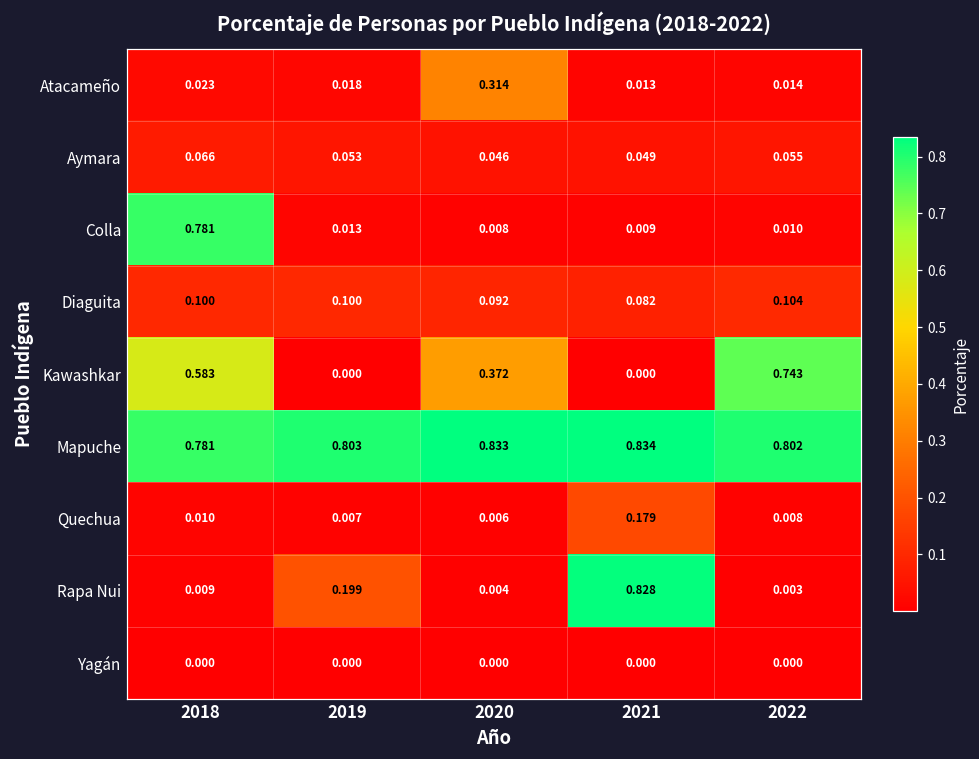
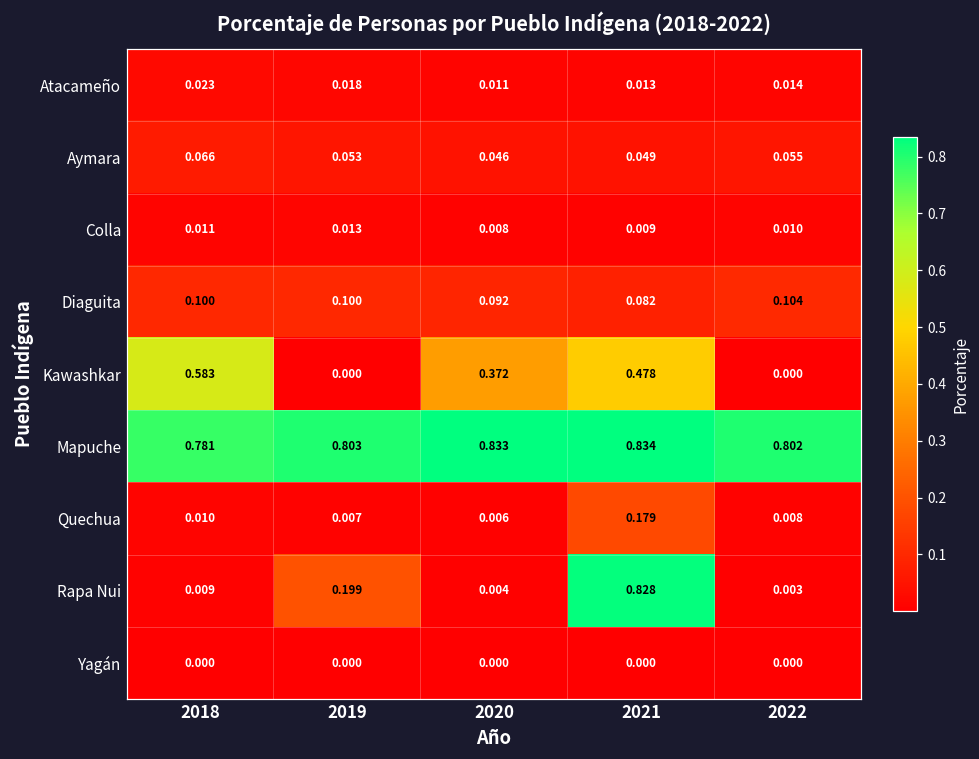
  {
    "Atacameño": {
      "2018": 0.023,
      "2019": 0.018,
-     "2020": 0.314,
+     "2020": 0.011,
      "2021": 0.013,
      "2022": 0.014
    },
    "Aymara": {
      "2018": 0.066,
      "2019": 0.053,
      "2020": 0.046,
      "2021": 0.049,
      "2022": 0.055
    },
    "Colla": {
-     "2018": 0.781,
+     "2018": 0.011,
      "2019": 0.013,
      "2020": 0.008,
      "2021": 0.009,
      "2022": 0.010
    },
    "Diaguita": {
      "2018": 0.100,
      "2019": 0.100,
      "2020": 0.092,
      "2021": 0.082,
      "2022": 0.104
    },
    "Kawashkar": {
      "2018": 0.583,
      "2019": 0.000,
      "2020": 0.372,
-     "2021": 0.000,
-     "2022": 0.743
+     "2021": 0.478,
+     "2022": 0.000
    },
    "Mapuche": {
      "2018": 0.781,
      "2019": 0.803,
      "2020": 0.833,
      "2021": 0.834,
      "2022": 0.802
    },
    "Quechua": {
      "2018": 0.010,
      "2019": 0.007,
      "2020": 0.006,
      "2021": 0.179,
      "2022": 0.008
    },
    "Rapa Nui": {
      "2018": 0.009,
      "2019": 0.199,
      "2020": 0.004,
      "2021": 0.828,
      "2022": 0.003
    },
    "Yagán": {
      "2018": 0.000,
      "2019": 0.000,
      "2020": 0.000,
      "2021": 0.000,
      "2022": 0.000
    }
  }
